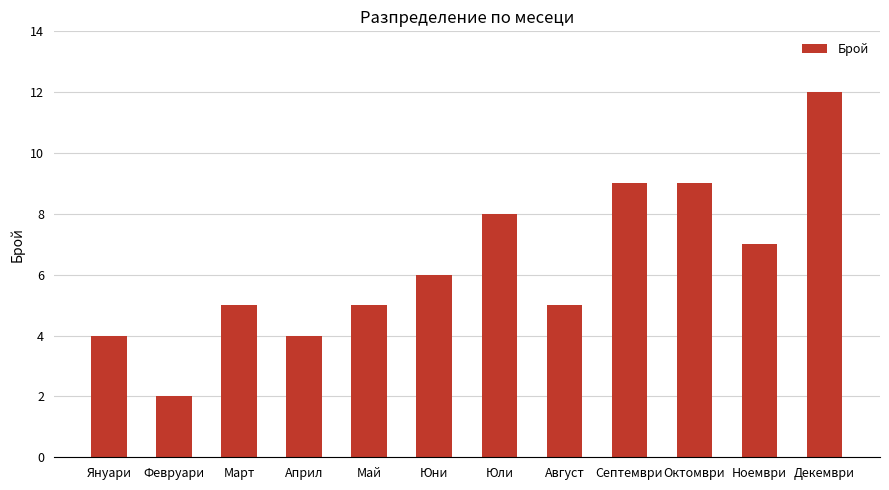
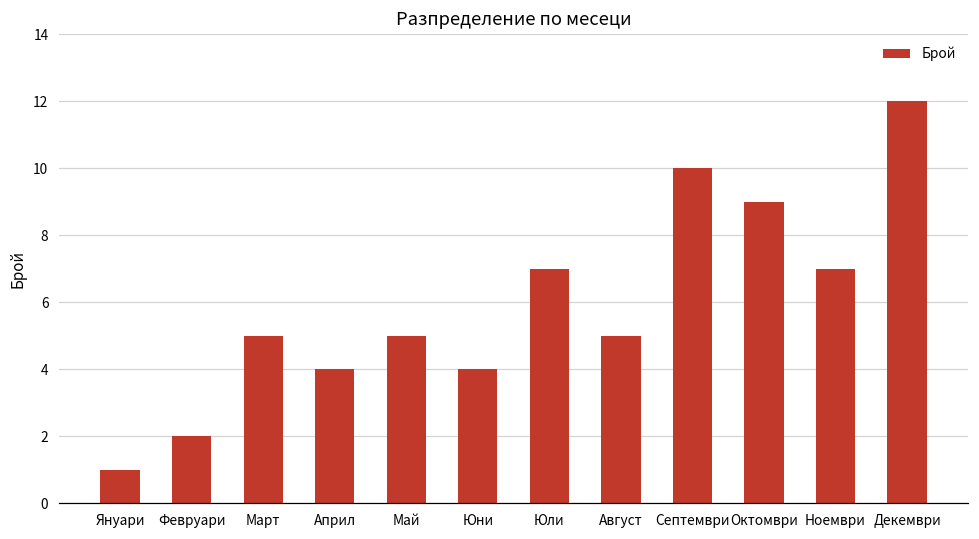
  {
-   "Януари": 4,
+   "Януари": 1,
    "Февруари": 2,
    "Март": 5,
    "Април": 4,
    "Май": 5,
-   "Юни": 6,
-   "Юли": 8,
+   "Юни": 4,
+   "Юли": 7,
    "Август": 5,
-   "Септември": 9,
+   "Септември": 10,
    "Октомври": 9,
    "Ноември": 7,
    "Декември": 12
  }
